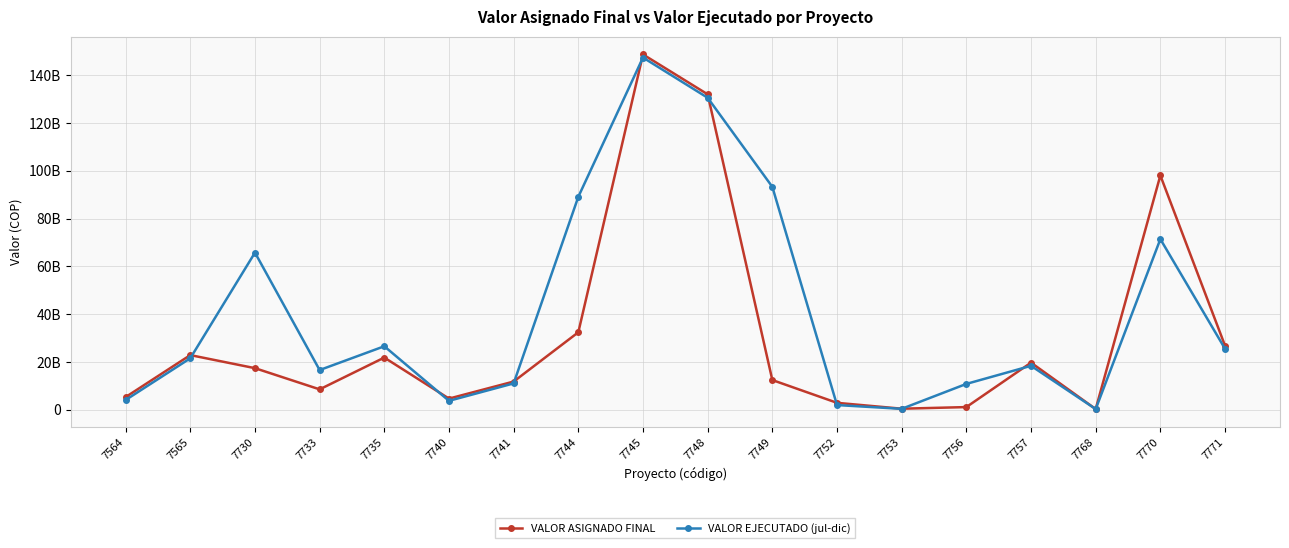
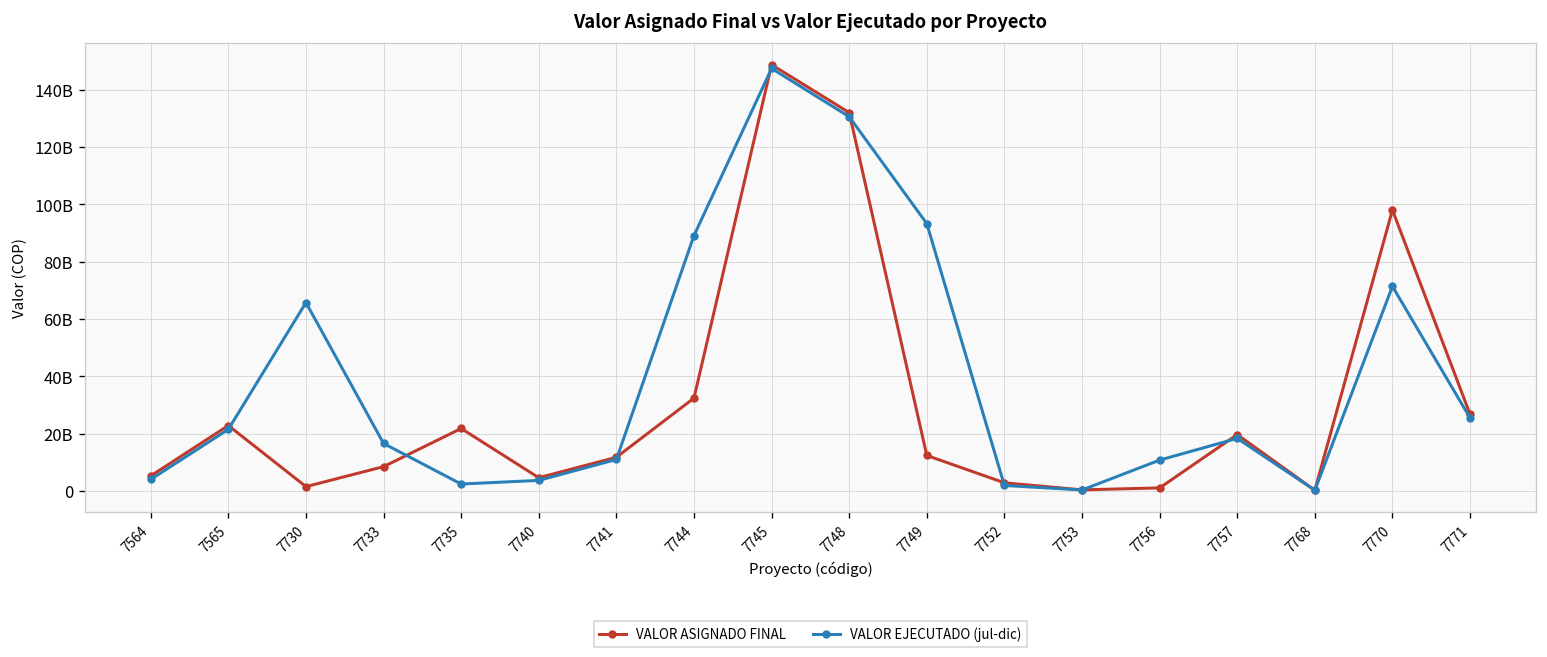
  {
    "VALOR ASIGNADO FINAL": {
      "7564": 5000000000,
      "7565": 23000000000,
-     "7730": 17000000000,
+     "7730": 2000000000,
      "7733": 8000000000,
      "7735": 22000000000,
      "7744": 32000000000,
      "7745": 149000000000,
      "7748": 132000000000,
      "7749": 12000000000,
      "7756": 1000000000,
      "7757": 20000000000,
      "7770": 98000000000,
      "7771": 27000000000
    },
    "VALOR EJECUTADO (jul-dic)": {
      "7564": 4000000000,
      "7565": 22000000000,
      "7730": 66000000000,
      "7733": 17000000000,
-     "7735": 27000000000,
+     "7735": 2000000000,
      "7744": 89000000000,
      "7745": 147000000000,
      "7748": 131000000000,
      "7749": 93000000000,
      "7756": 11000000000,
      "7757": 18000000000,
      "7770": 71000000000,
      "7771": 25000000000
    }
  }
